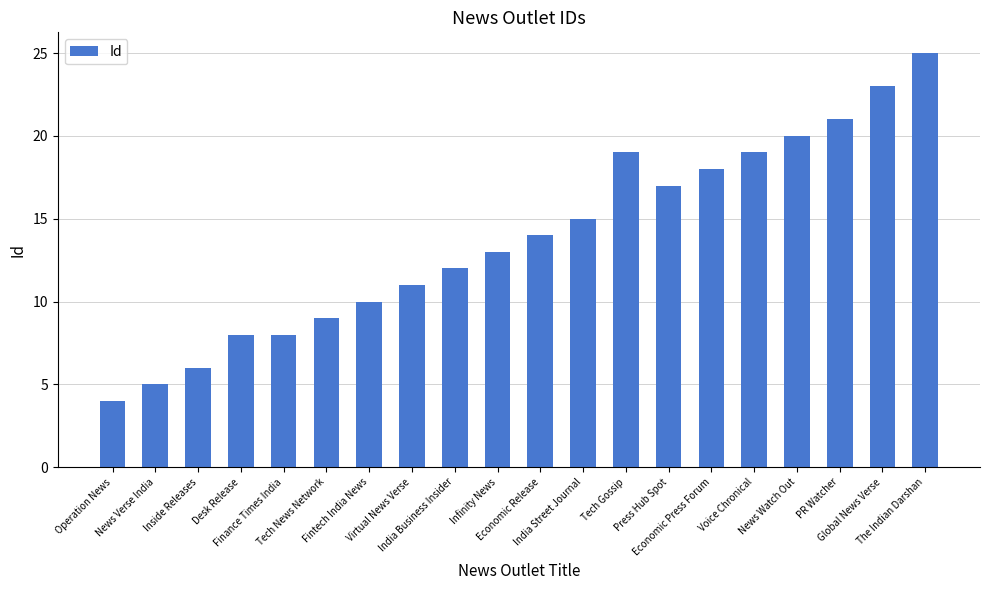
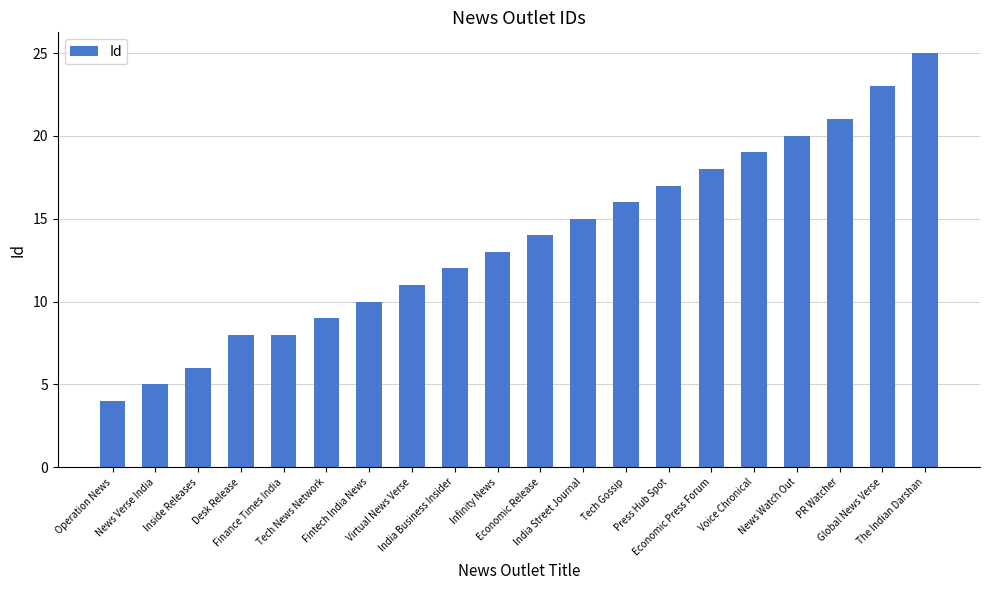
  {
    "Operation News": 4,
    "News Verse India": 5,
    "Inside Releases": 6,
    "Desk Release": 8,
    "Finance Times India": 8,
    "Tech News Network": 9,
    "Fintech India News": 10,
    "Virtual News Verse": 11,
    "India Business Insider": 12,
    "Infinity News": 13,
    "Economic Release": 14,
    "India Street Journal": 15,
-   "Tech Gossip": 19,
+   "Tech Gossip": 16,
    "Press Hub Spot": 17,
    "Economic Press Forum": 18,
    "Voice Chronical": 19,
    "News Watch Out": 20,
    "PR Watcher": 21,
    "Global News Verse": 23,
    "The Indian Darshan": 25
  }
